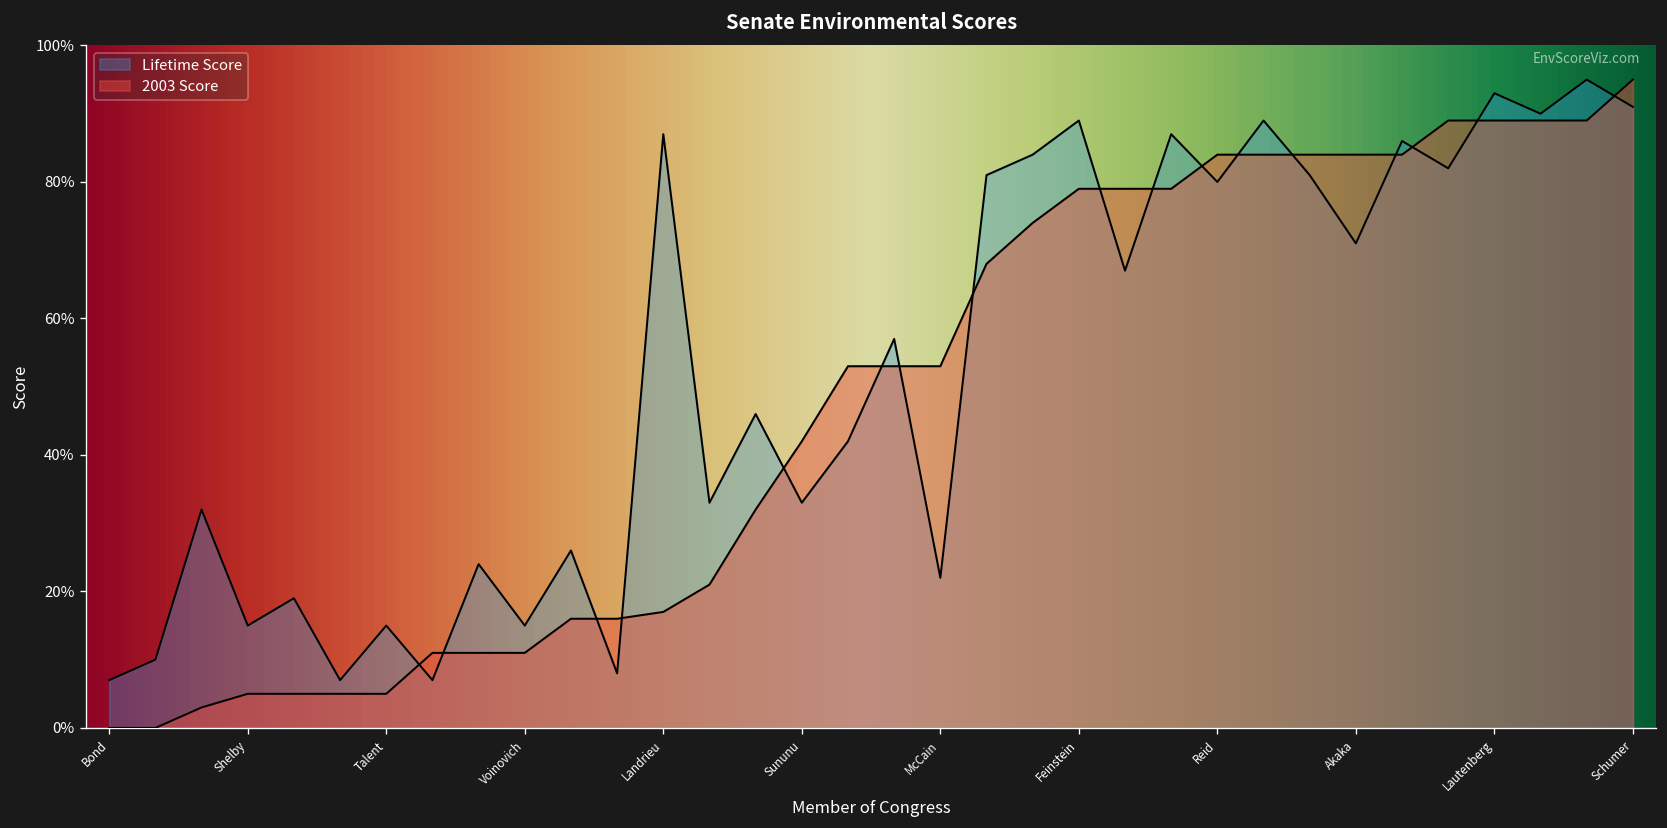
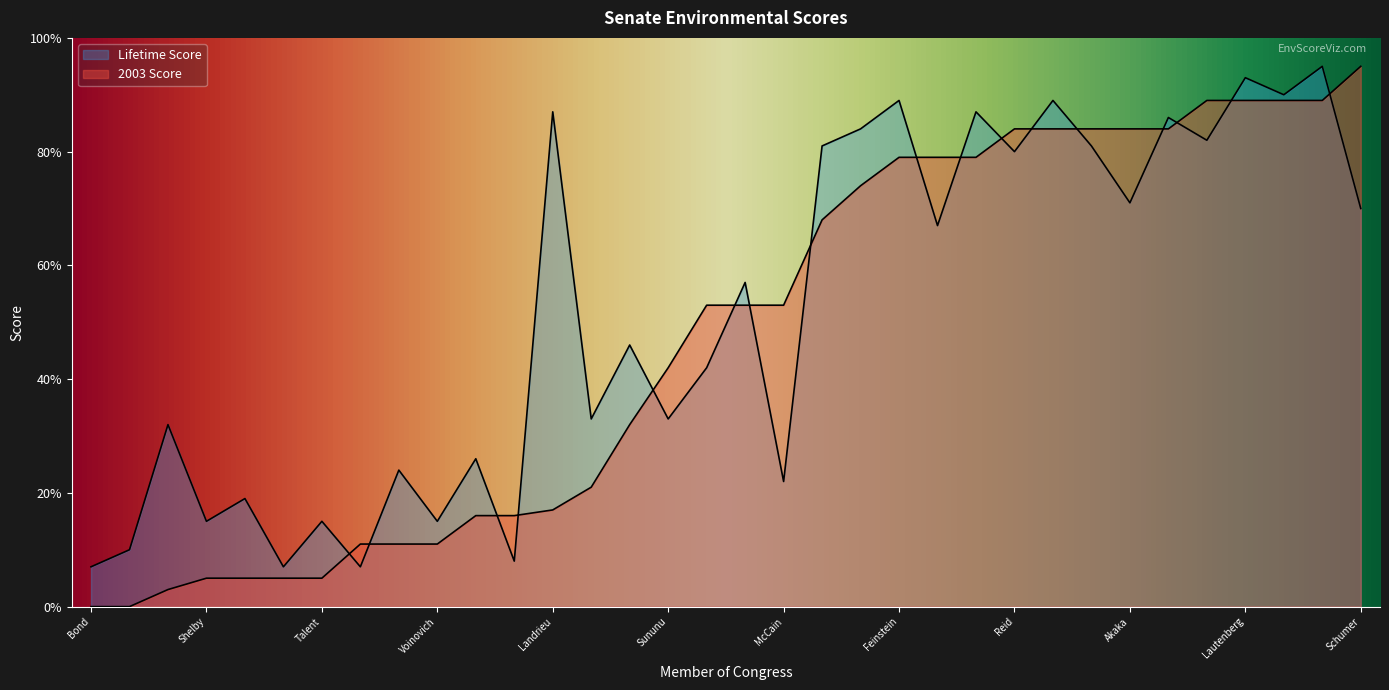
  {
    "Lifetime Score": {
      "Shelby": "15%",
      "Landrieu": "87%",
      "Sununu": "33%",
      "McCain": "22%",
      "Reid": "80%",
-     "Schumer": "91%"
+     "Schumer": "70%"
    },
    "2003 Score": {
      "Shelby": "5%",
      "Landrieu": "17%",
      "Sununu": "42%",
      "McCain": "53%",
      "Reid": "84%",
      "Schumer": "95%"
    }
  }
